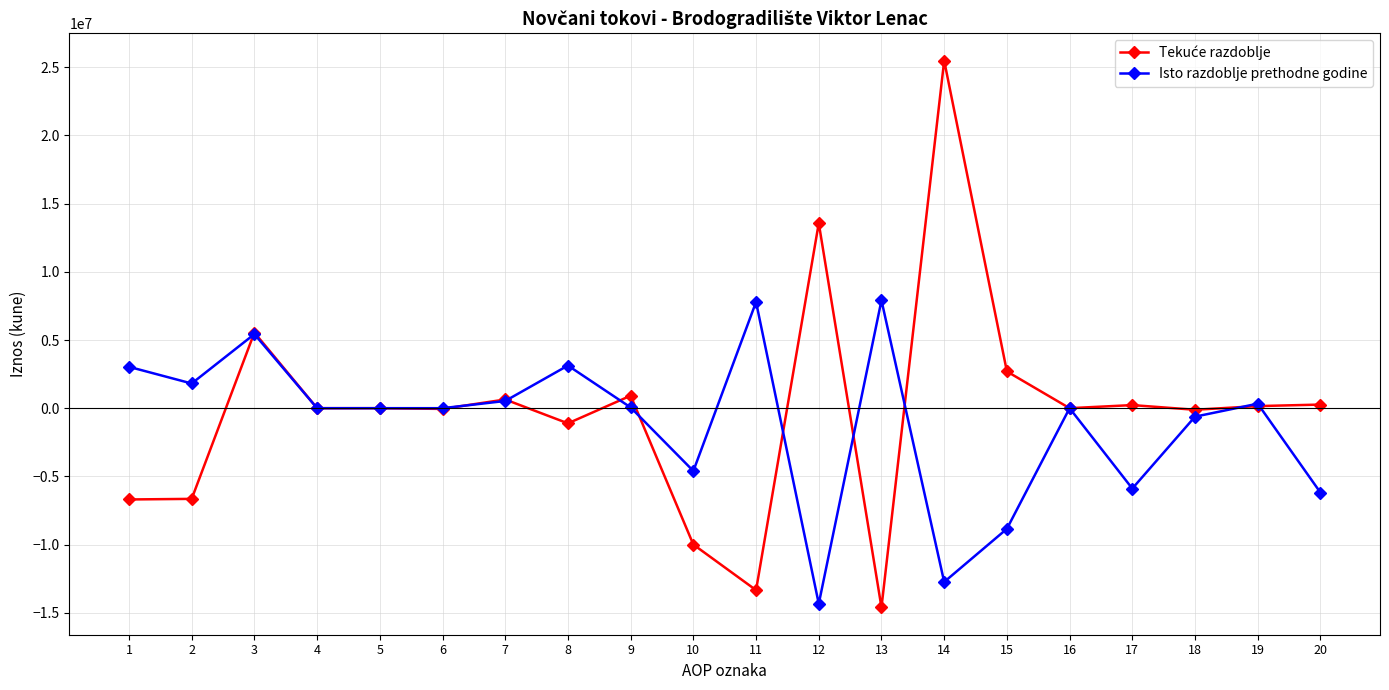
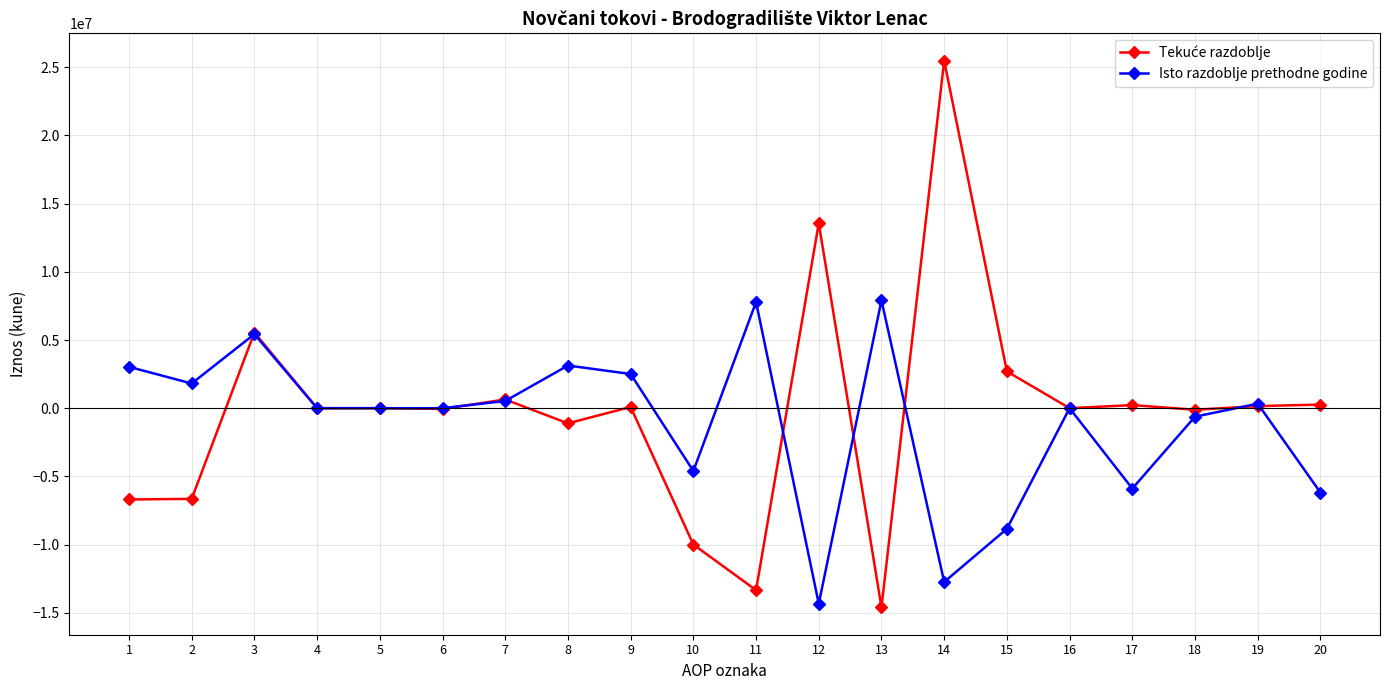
  {
    "Tekuće razdoblje": {
      "1": -6700000,
      "2": -6700000,
      "8": -1100000,
-     "9": 900000,
+     "9": 100000,
      "10": -10000000,
      "11": -13300000,
      "12": 13600000,
      "13": -14600000,
      "14": 25500000,
      "15": 2700000,
      "17": 200000,
      "18": -100000,
      "20": 300000
    },
    "Isto razdoblje prethodne godine": {
      "1": 3000000,
      "2": 1800000,
      "8": 3100000,
-     "9": 100000,
+     "9": 2500000,
      "10": -4600000,
      "11": 7800000,
      "12": -14300000,
      "13": 7900000,
      "14": -12700000,
      "15": -8800000,
      "17": -5900000,
      "18": -600000,
      "20": -6200000
    }
  }
